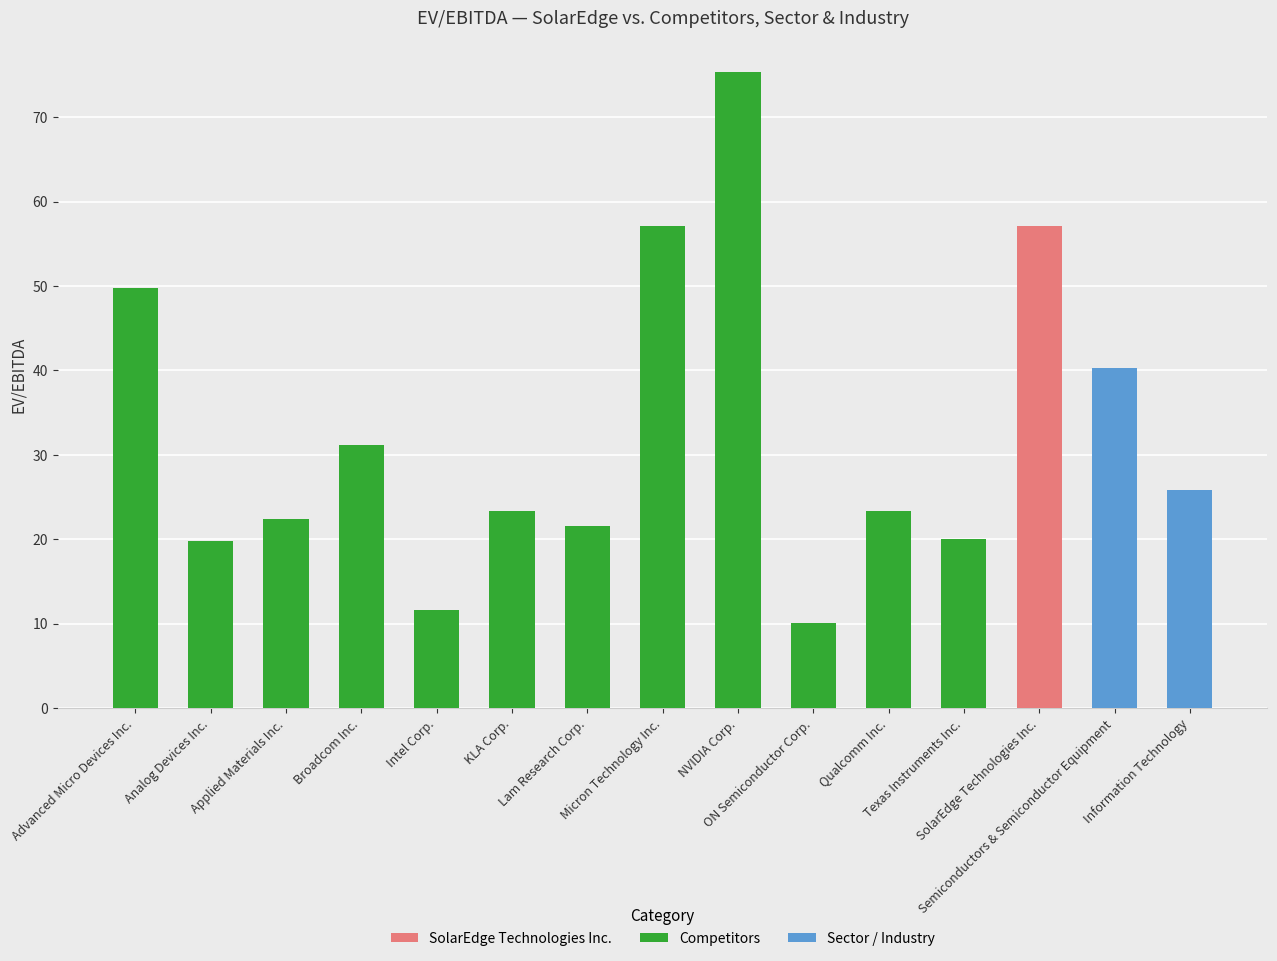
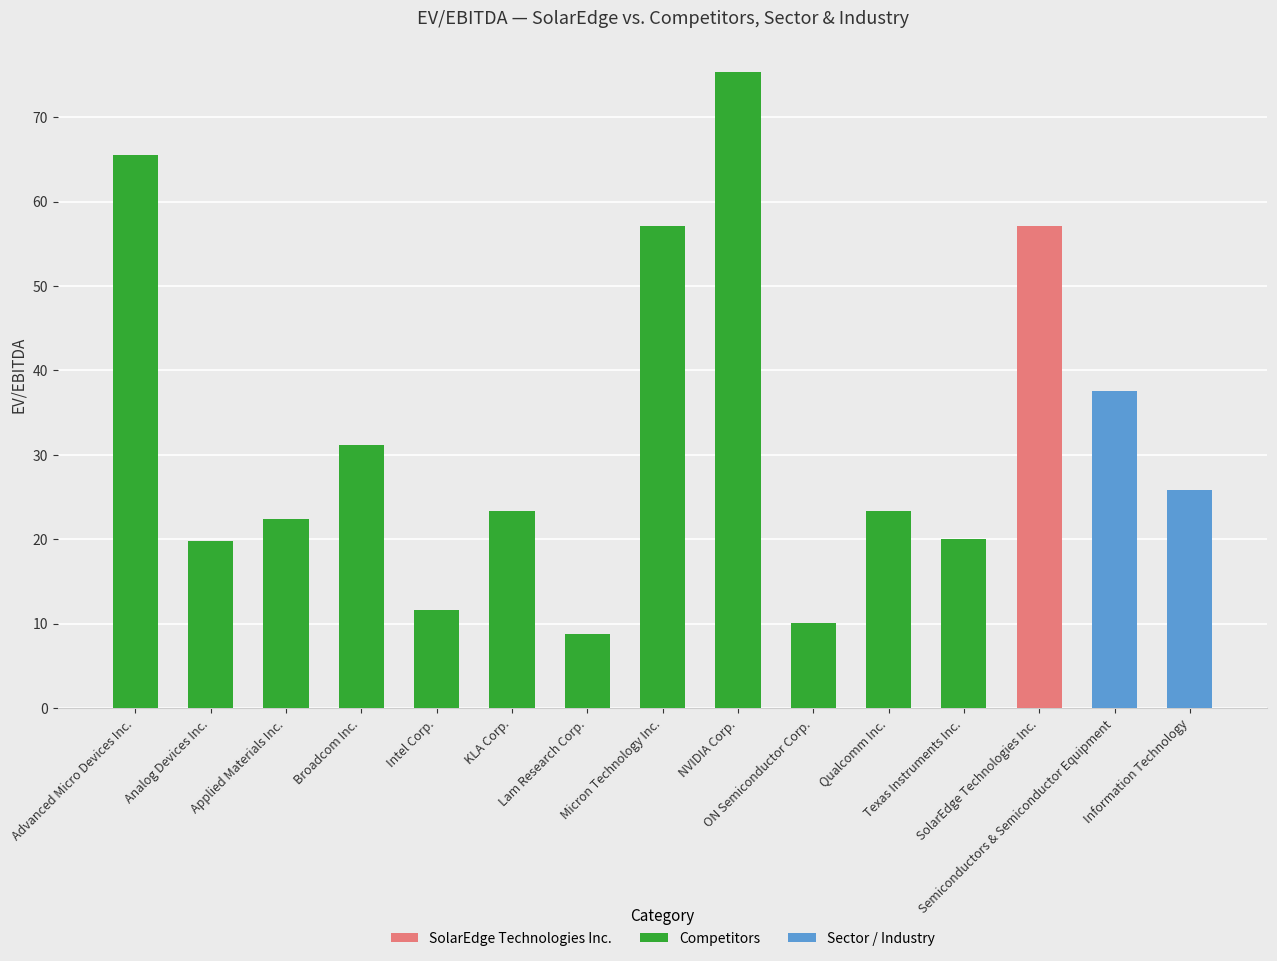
  {
-   "Advanced Micro Devices Inc.": 50,
+   "Advanced Micro Devices Inc.": 66,
    "Analog Devices Inc.": 20,
    "Applied Materials Inc.": 22,
    "Broadcom Inc.": 31,
    "Intel Corp.": 12,
    "KLA Corp.": 23,
-   "Lam Research Corp.": 22,
+   "Lam Research Corp.": 9,
    "Micron Technology Inc.": 57,
    "NVIDIA Corp.": 75,
    "ON Semiconductor Corp.": 10,
    "Qualcomm Inc.": 23,
    "Texas Instruments Inc.": 20,
    "SolarEdge Technologies Inc.": 57,
-   "Semiconductors & Semiconductor Equipment": 40,
+   "Semiconductors & Semiconductor Equipment": 38,
    "Information Technology": 26
  }
